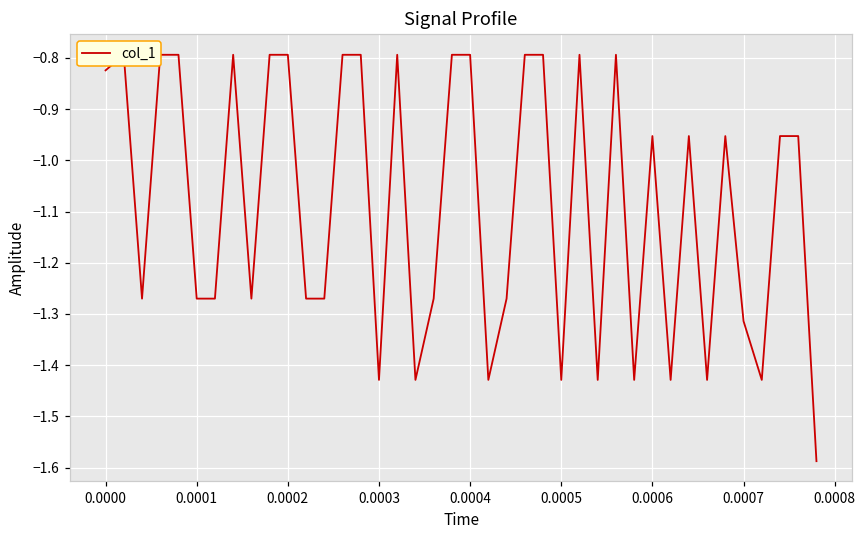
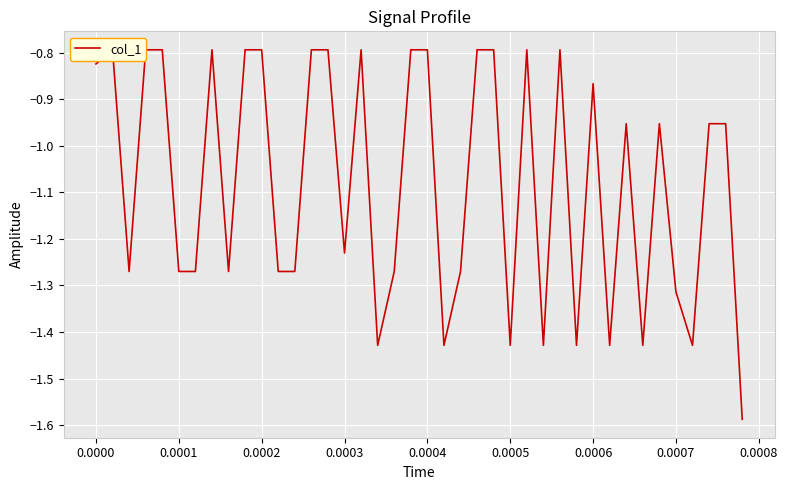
  {
    "0.0000": -0.82,
    "0.0001": -1.27,
    "0.0002": -0.79,
-   "0.0003": -1.43,
+   "0.0003": -1.23,
    "0.0004": -0.79,
    "0.0005": -1.43,
-   "0.0006": -0.95,
+   "0.0006": -0.87,
    "0.0007": -1.31
  }
